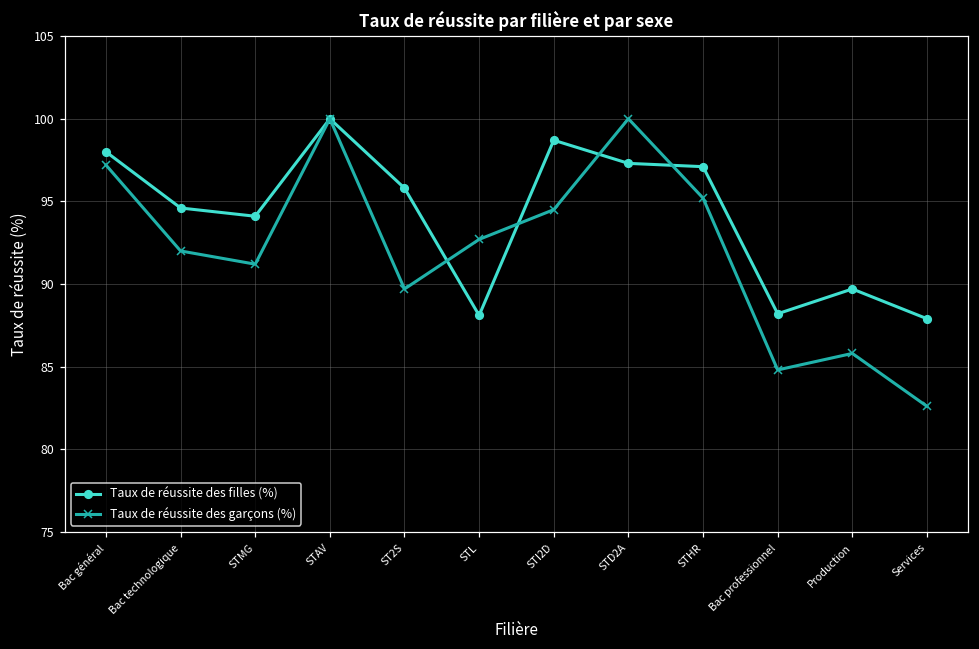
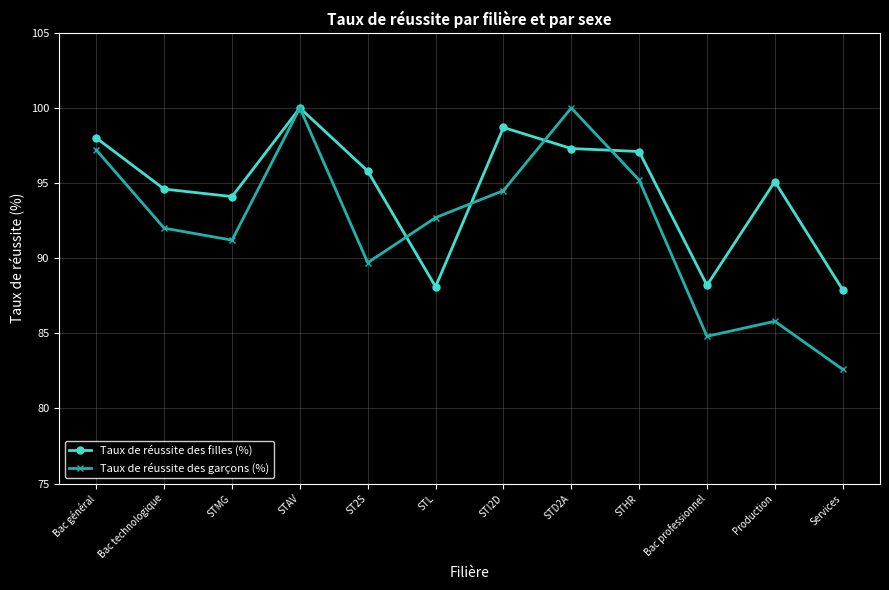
  {
    "Taux de réussite des filles (%)": {
      "Bac général": 98.0,
      "Bac technologique": 94.6,
      "STMG": 94.1,
      "ST2S": 95.8,
      "STL": 88.1,
      "STI2D": 98.7,
      "STD2A": 97.3,
      "STHR": 97.1,
      "Bac professionnel": 88.2,
-     "Production": 89.7,
+     "Production": 95.1,
      "Services": 87.9
    },
    "Taux de réussite des garçons (%)": {
      "Bac général": 97.2,
      "Bac technologique": 92.0,
      "STMG": 91.2,
      "ST2S": 89.7,
      "STL": 92.7,
      "STI2D": 94.5,
      "STD2A": 100.0,
      "STHR": 95.2,
      "Bac professionnel": 84.8,
      "Production": 85.8,
      "Services": 82.6
    }
  }
